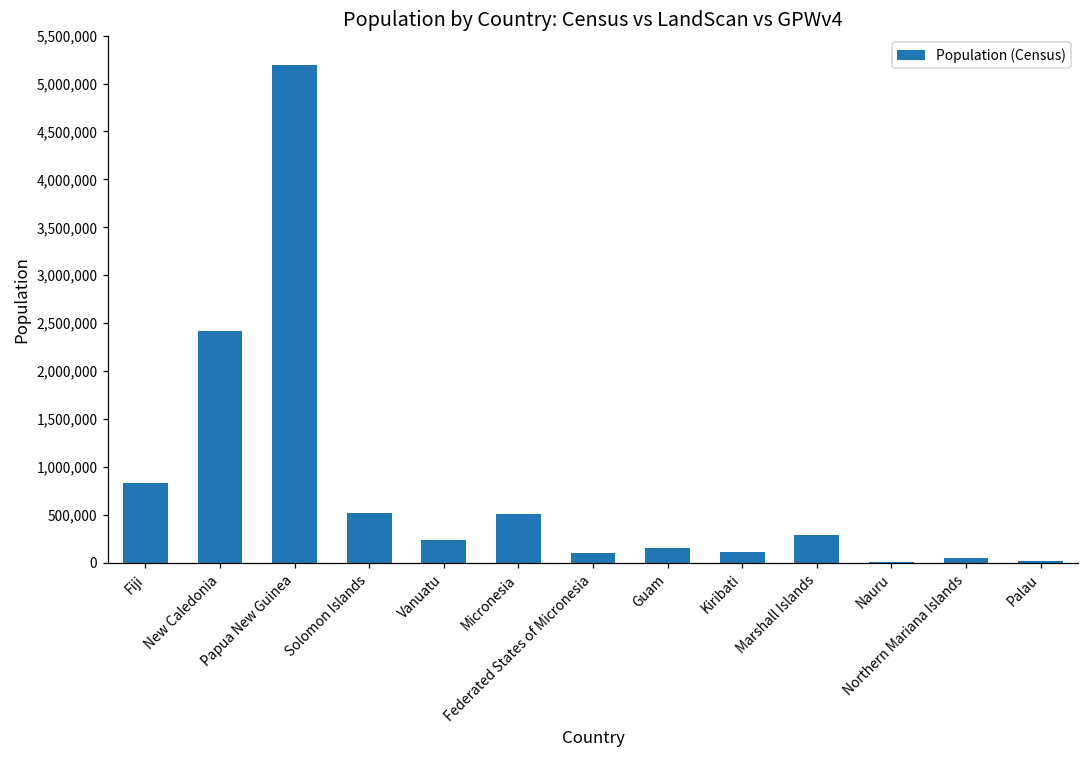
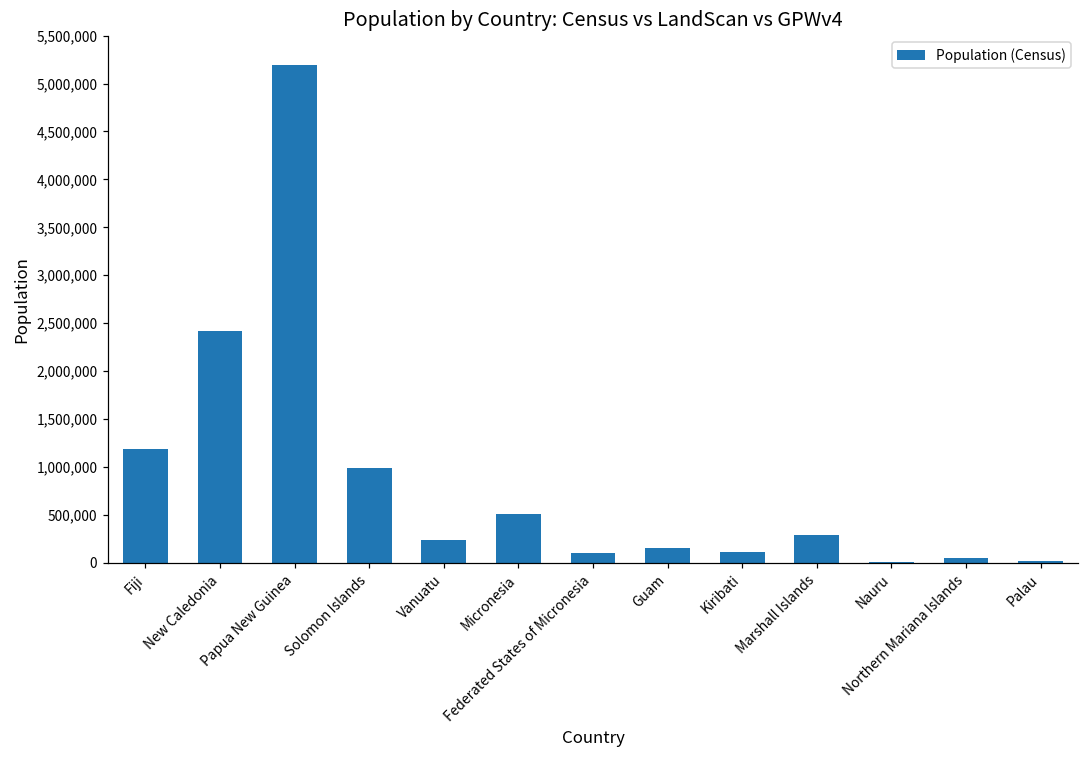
  {
-   "Fiji": "800,000",
+   "Fiji": "1,200,000",
    "New Caledonia": "2,400,000",
    "Papua New Guinea": "5,200,000",
-   "Solomon Islands": "500,000",
+   "Solomon Islands": "1,000,000",
    "Vanuatu": "200,000",
    "Micronesia": "500,000",
    "Federated States of Micronesia": "100,000",
    "Guam": "200,000",
    "Kiribati": "100,000",
    "Marshall Islands": "300,000",
    "Northern Mariana Islands": "100,000"
  }
